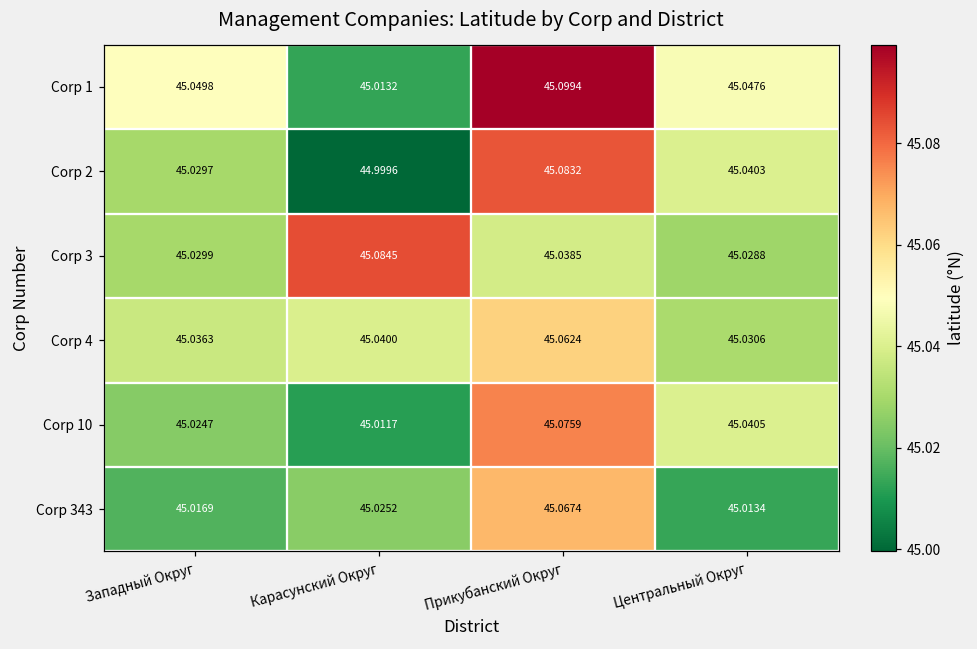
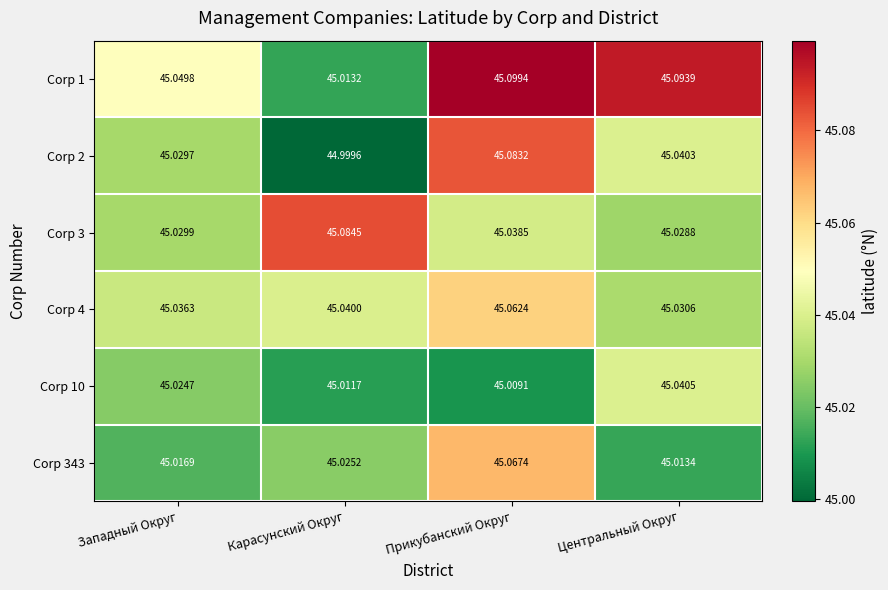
  {
    "Corp 1": {
      "Западный Округ": 45.0498,
      "Карасунский Округ": 45.0132,
      "Прикубанский Округ": 45.0994,
-     "Центральный Округ": 45.0476
+     "Центральный Округ": 45.0939
    },
    "Corp 2": {
      "Западный Округ": 45.0297,
      "Карасунский Округ": 44.9996,
      "Прикубанский Округ": 45.0832,
      "Центральный Округ": 45.0403
    },
    "Corp 3": {
      "Западный Округ": 45.0299,
      "Карасунский Округ": 45.0845,
      "Прикубанский Округ": 45.0385,
      "Центральный Округ": 45.0288
    },
    "Corp 4": {
      "Западный Округ": 45.0363,
      "Карасунский Округ": 45.0400,
      "Прикубанский Округ": 45.0624,
      "Центральный Округ": 45.0306
    },
    "Corp 10": {
      "Западный Округ": 45.0247,
      "Карасунский Округ": 45.0117,
-     "Прикубанский Округ": 45.0759,
+     "Прикубанский Округ": 45.0091,
      "Центральный Округ": 45.0405
    },
    "Corp 343": {
      "Западный Округ": 45.0169,
      "Карасунский Округ": 45.0252,
      "Прикубанский Округ": 45.0674,
      "Центральный Округ": 45.0134
    }
  }
